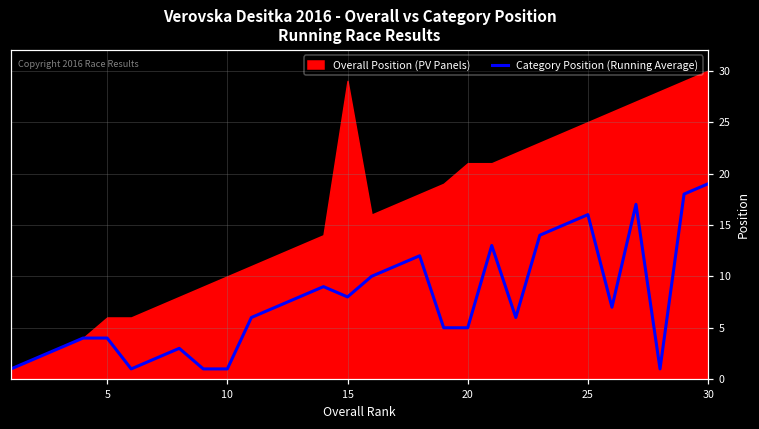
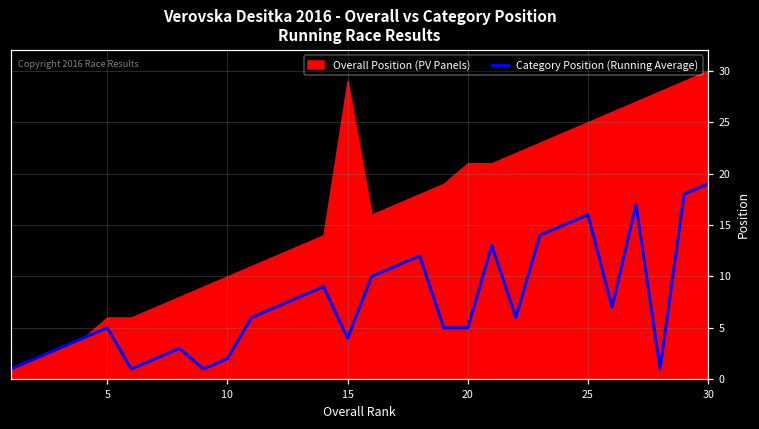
  {
    "Category Position (Running Average)": {
-     "5": 4,
-     "10": 1,
-     "15": 8,
+     "5": 5,
+     "10": 2,
+     "15": 4,
      "20": 5,
      "25": 16,
      "30": 19
    },
    "Overall Position (PV Panels)": {
      "5": 6,
      "10": 10,
      "15": 29,
      "20": 21,
      "25": 25,
      "30": 30
    }
  }
